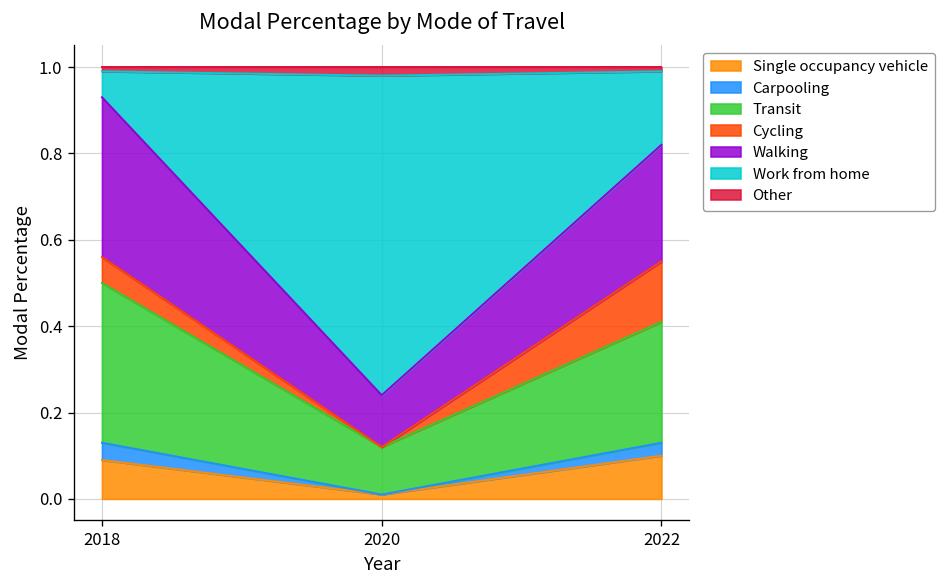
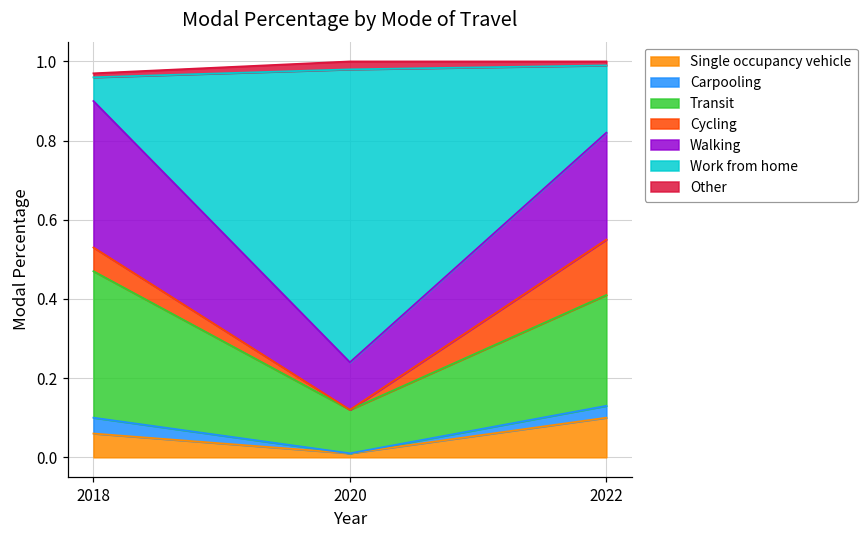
  {
    "Single occupancy vehicle": {
-     "2018": 0.09,
+     "2018": 0.06,
      "2022": 0.10
    },
    "Carpooling": {
      "2018": 0.04,
      "2022": 0.03
    },
    "Transit": {
      "2018": 0.37,
      "2022": 0.28
    },
    "Cycling": {
      "2018": 0.06,
      "2022": 0.14
    },
    "Walking": {
      "2018": 0.37,
      "2020": 0.12,
      "2022": 0.27
    },
    "Work from home": {
      "2018": 0.06,
      "2020": 0.74,
      "2022": 0.17
    },
    "Other": {
      "2018": 0.01,
      "2020": 0.02,
      "2022": 0.01
    }
  }
